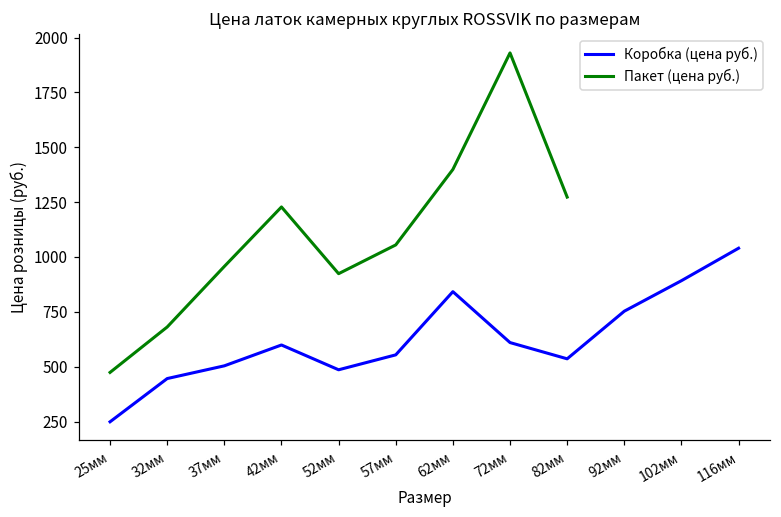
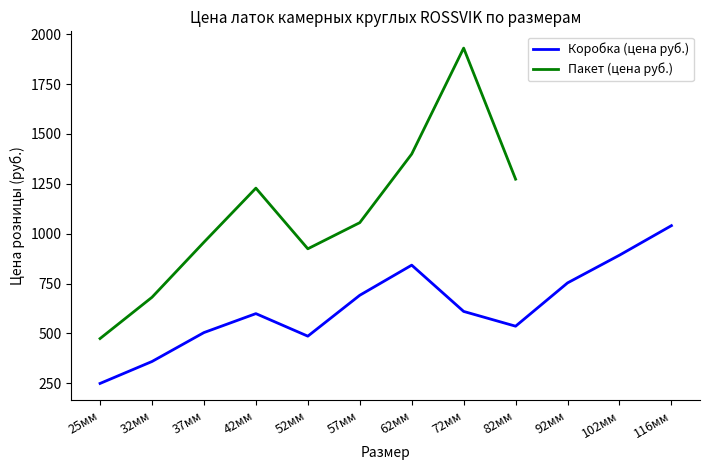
  {
    "Коробка (цена руб.)": {
      "25мм": 250,
-     "32мм": 450,
+     "32мм": 360,
      "37мм": 500,
      "42мм": 600,
      "52мм": 490,
-     "57мм": 550,
+     "57мм": 690,
      "62мм": 840,
      "72мм": 610,
      "82мм": 540,
      "92мм": 750,
      "102мм": 890,
      "116мм": 1040
    },
    "Пакет (цена руб.)": {
      "25мм": 470,
      "32мм": 680,
      "37мм": 960,
      "42мм": 1230,
      "52мм": 920,
      "57мм": 1060,
      "62мм": 1400,
      "72мм": 1930,
      "82мм": 1270
    }
  }
